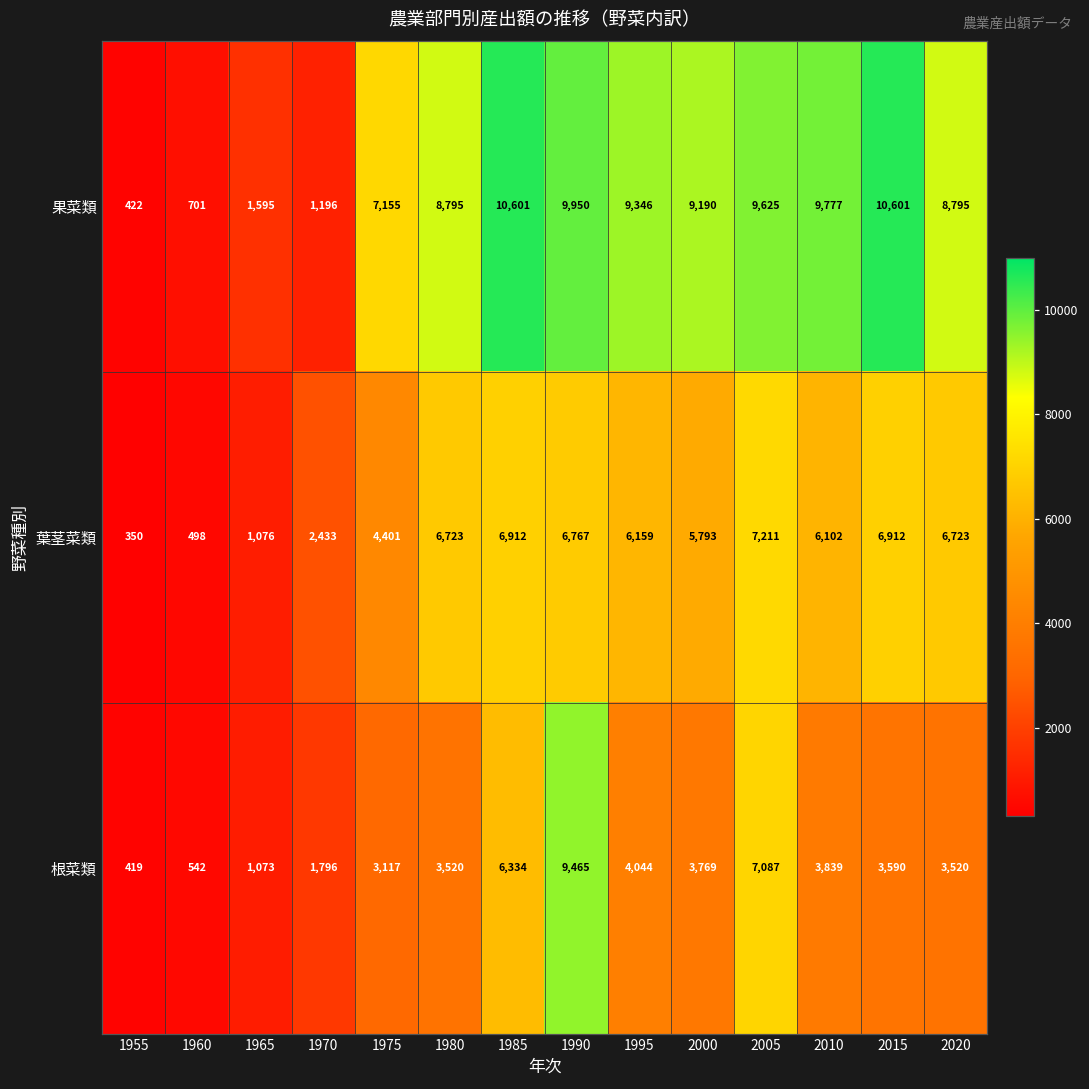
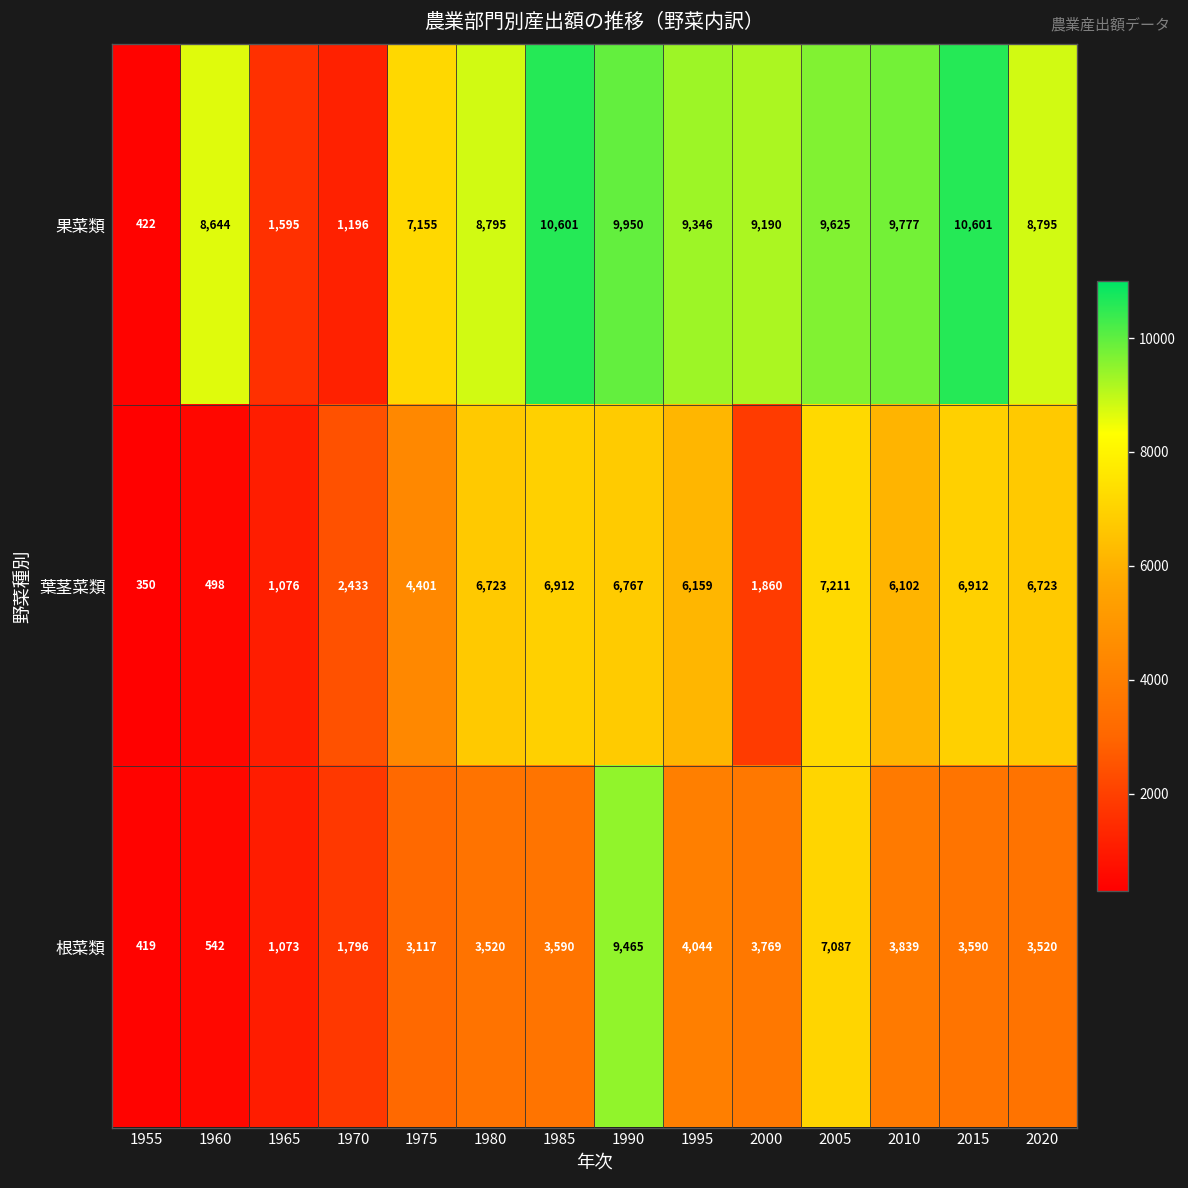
  {
    "果菜類": {
      "1955": "422",
-     "1960": "701",
+     "1960": "8,644",
      "1965": "1,595",
      "1970": "1,196",
      "1975": "7,155",
      "1980": "8,795",
      "1985": "10,601",
      "1990": "9,950",
      "1995": "9,346",
      "2000": "9,190",
      "2005": "9,625",
      "2010": "9,777",
      "2015": "10,601",
      "2020": "8,795"
    },
    "葉茎菜類": {
      "1955": "350",
      "1960": "498",
      "1965": "1,076",
      "1970": "2,433",
      "1975": "4,401",
      "1980": "6,723",
      "1985": "6,912",
      "1990": "6,767",
      "1995": "6,159",
-     "2000": "5,793",
+     "2000": "1,860",
      "2005": "7,211",
      "2010": "6,102",
      "2015": "6,912",
      "2020": "6,723"
    },
    "根菜類": {
      "1955": "419",
      "1960": "542",
      "1965": "1,073",
      "1970": "1,796",
      "1975": "3,117",
      "1980": "3,520",
-     "1985": "6,334",
+     "1985": "3,590",
      "1990": "9,465",
      "1995": "4,044",
      "2000": "3,769",
      "2005": "7,087",
      "2010": "3,839",
      "2015": "3,590",
      "2020": "3,520"
    }
  }
